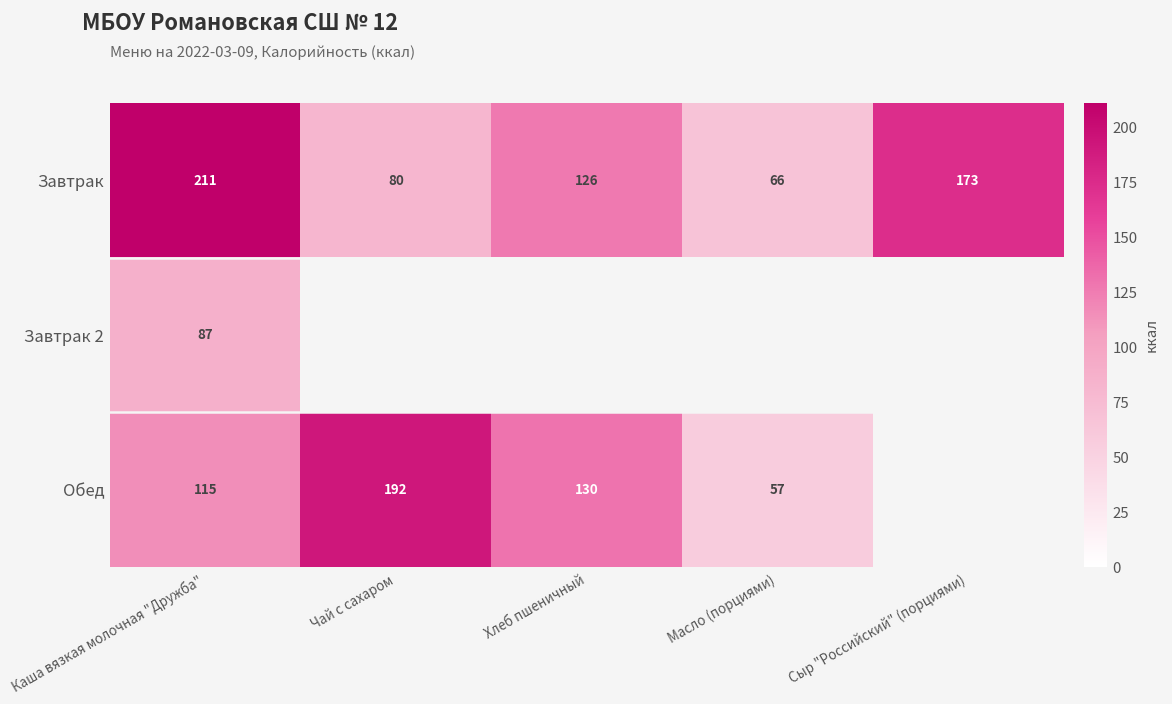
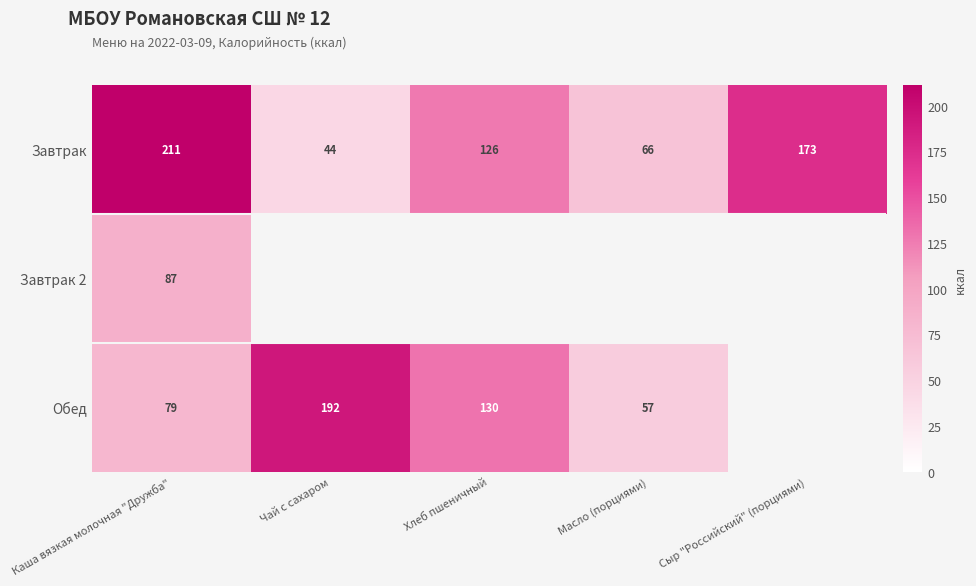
  {
    "Завтрак": {
      "Каша вязкая молочная \"Дружба\"": 211,
-     "Чай с сахаром": 80,
+     "Чай с сахаром": 44,
      "Хлеб пшеничный": 126,
      "Масло (порциями)": 66,
      "Сыр \"Российский\" (порциями)": 173
    },
    "Завтрак 2": {
      "Каша вязкая молочная \"Дружба\"": 87
    },
    "Обед": {
-     "Каша вязкая молочная \"Дружба\"": 115,
+     "Каша вязкая молочная \"Дружба\"": 79,
      "Чай с сахаром": 192,
      "Хлеб пшеничный": 130,
      "Масло (порциями)": 57
    }
  }
